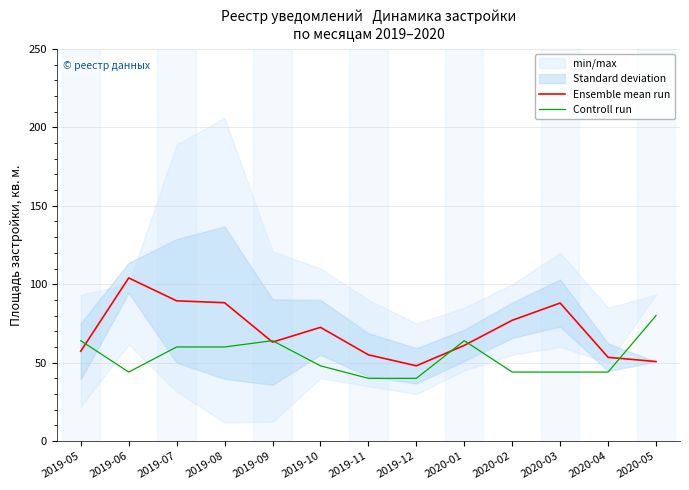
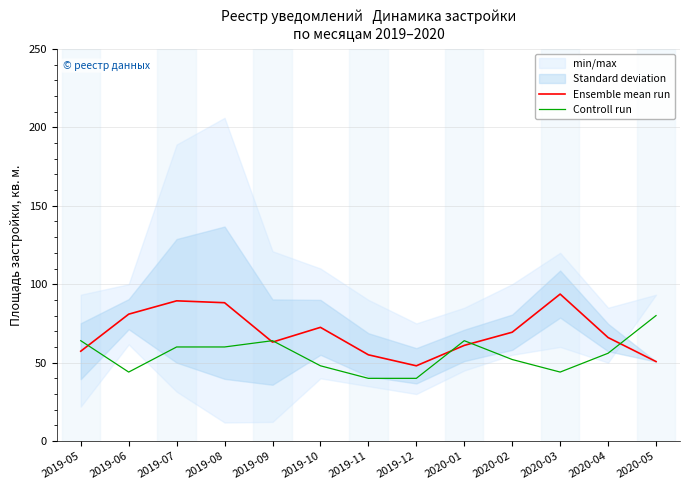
  {
    "Ensemble mean run": {
      "2019-05": 57,
-     "2019-06": 104,
+     "2019-06": 81,
      "2019-07": 89,
      "2019-08": 88,
      "2019-10": 73,
      "2019-11": 55,
      "2019-12": 48,
      "2020-01": 61,
-     "2020-02": 77,
-     "2020-03": 88,
-     "2020-04": 53
+     "2020-02": 69,
+     "2020-03": 94,
+     "2020-04": 66
    },
    "Controll run": {
      "2019-05": 64,
      "2019-06": 44,
      "2019-07": 60,
      "2019-08": 60,
      "2019-10": 48,
      "2019-11": 40,
      "2019-12": 40,
      "2020-01": 64,
-     "2020-02": 44,
+     "2020-02": 52,
      "2020-03": 44,
-     "2020-04": 44,
+     "2020-04": 56,
      "2020-05": 80
    }
  }
